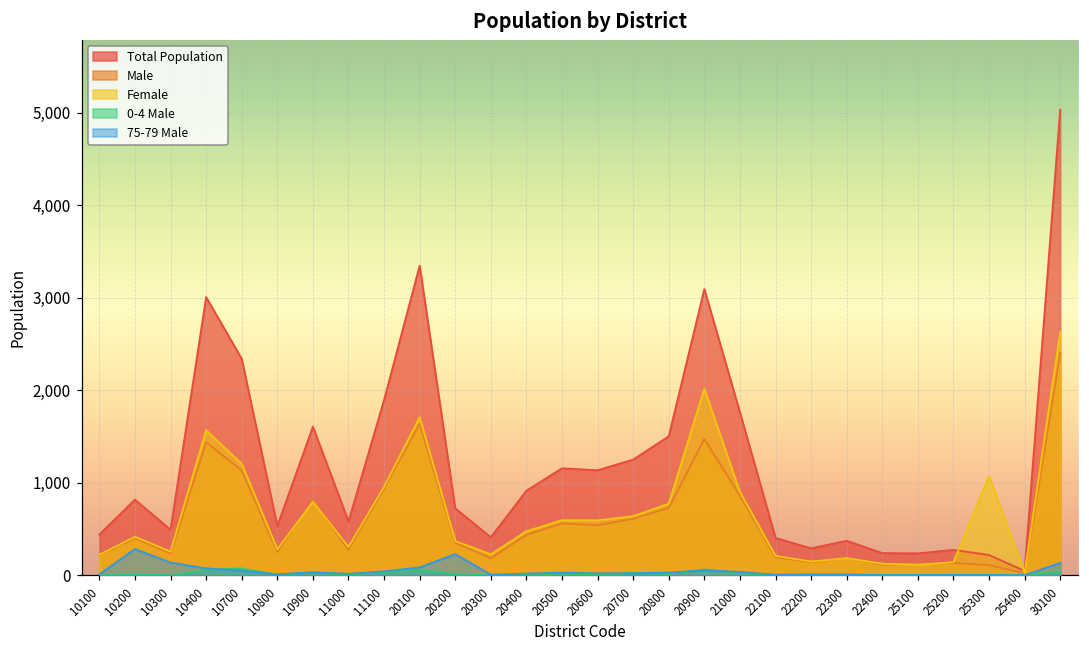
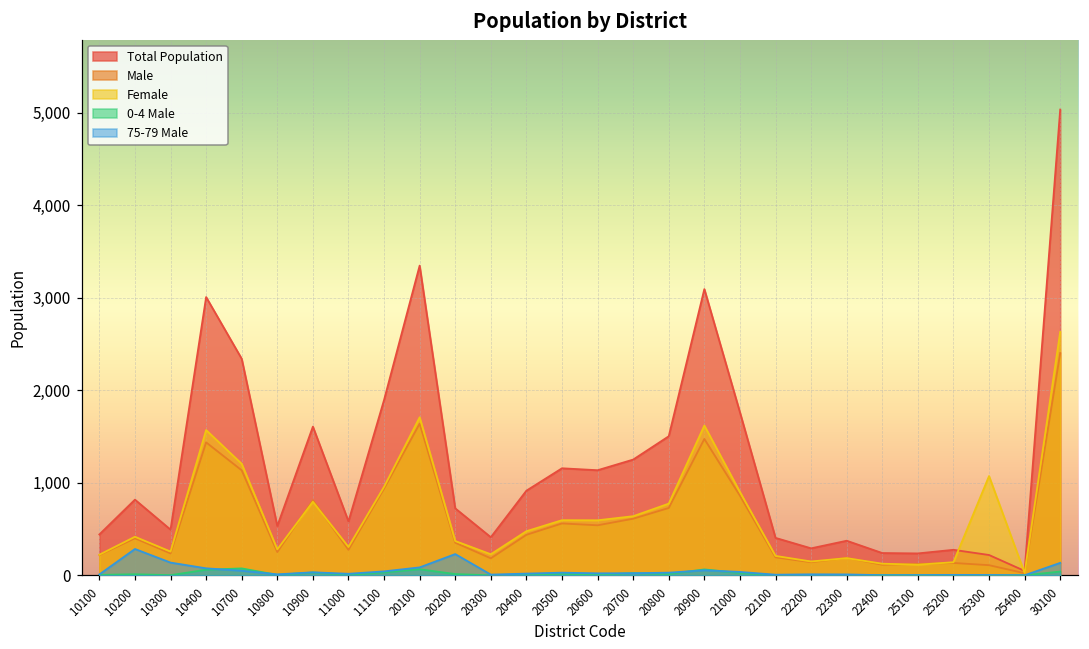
  {
    "Female": {
      "10400": "1,600",
      "10700": "1,200",
      "11000": "300",
      "20100": "1,700",
      "20300": "200",
      "20400": "500",
      "20500": "600",
      "20600": "600",
      "20800": "800",
-     "20900": "2,000",
+     "20900": "1,600",
      "21000": "900",
      "25300": "1,100",
      "30100": "2,600"
    },
    "0-4 Male": {
      "10200": "0",
      "10300": "0",
      "20200": "0",
      "30100": "0"
    },
    "75-79 Male": {
      "10200": "300",
      "10300": "100",
      "20200": "200",
      "30100": "100"
    }
  }
